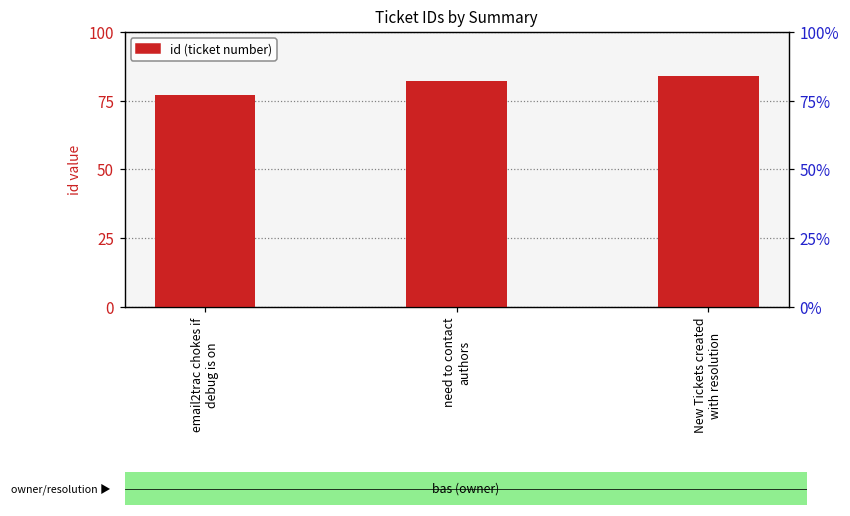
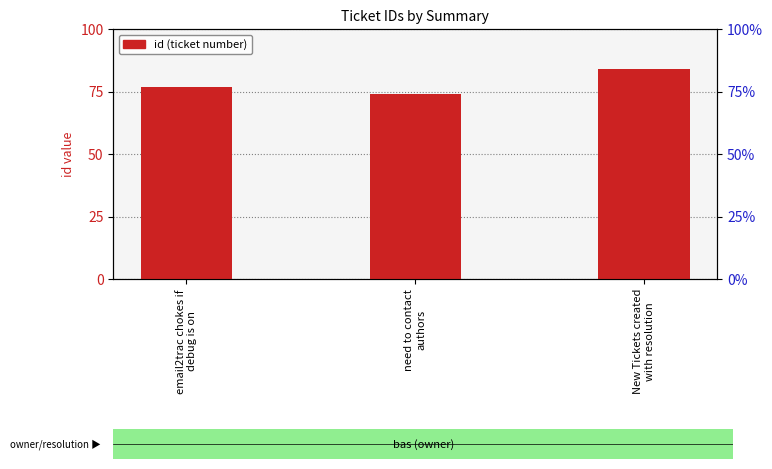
  {
    "email2trac chokes if debug is on": 77,
-   "need to contact authors": 82,
+   "need to contact authors": 74,
    "New Tickets created with resolution": 84
  }
